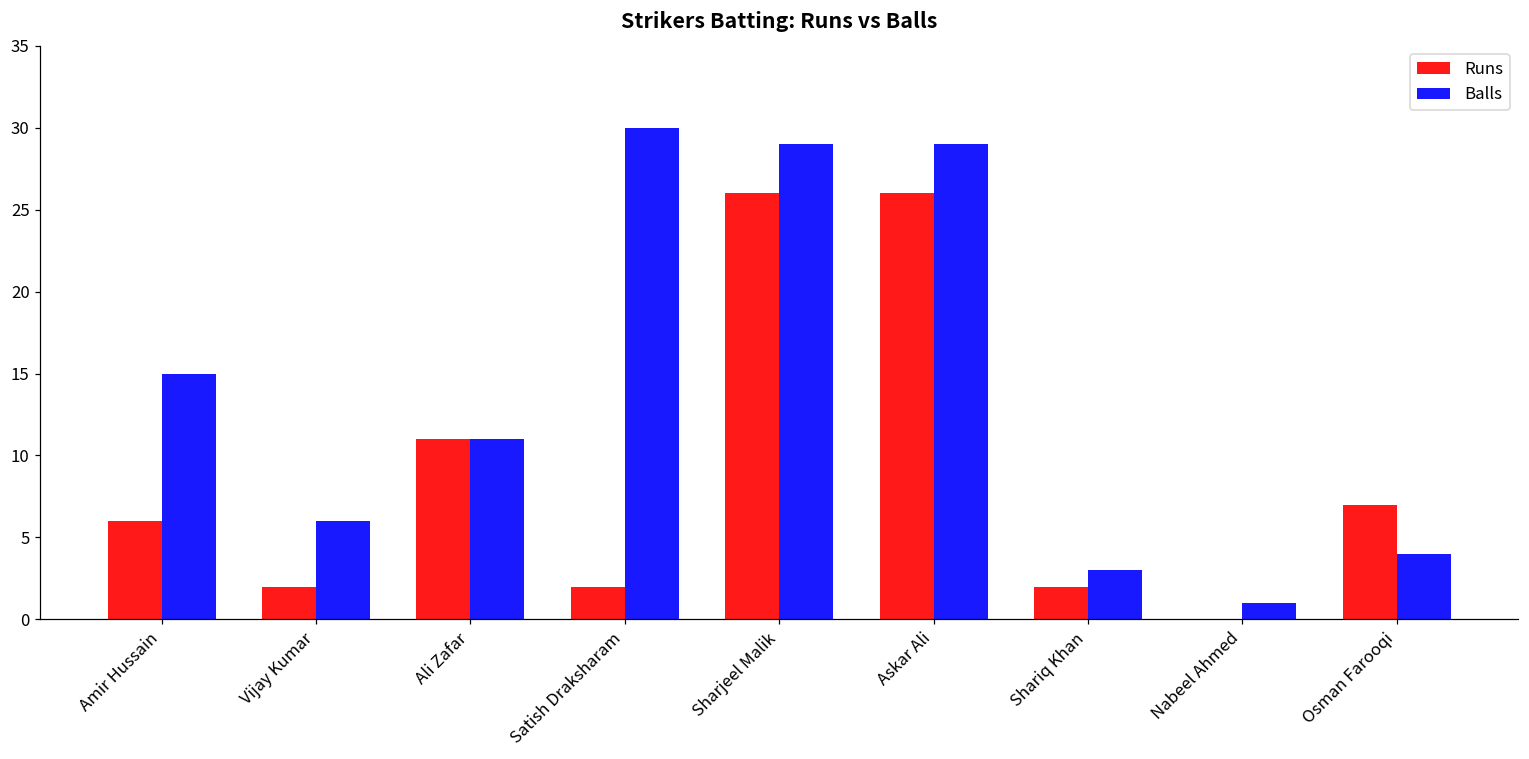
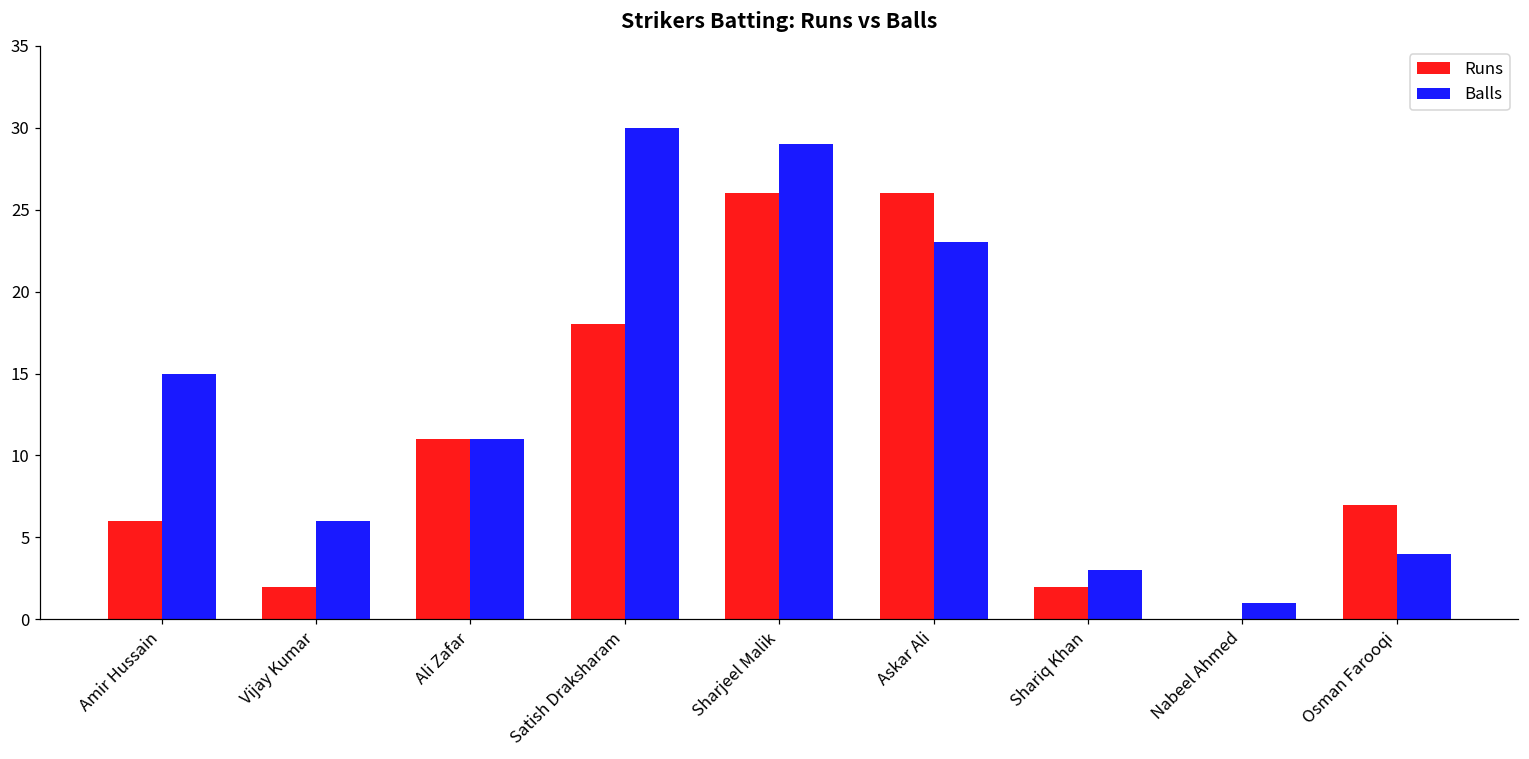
  {
    "Runs": {
      "Amir Hussain": 6,
      "Vijay Kumar": 2,
      "Ali Zafar": 11,
-     "Satish Draksharam": 2,
+     "Satish Draksharam": 18,
      "Sharjeel Malik": 26,
      "Askar Ali": 26,
      "Shariq Khan": 2,
      "Nabeel Ahmed": 0,
      "Osman Farooqi": 7
    },
    "Balls": {
      "Amir Hussain": 15,
      "Vijay Kumar": 6,
      "Ali Zafar": 11,
      "Satish Draksharam": 30,
      "Sharjeel Malik": 29,
-     "Askar Ali": 29,
+     "Askar Ali": 23,
      "Shariq Khan": 3,
      "Nabeel Ahmed": 1,
      "Osman Farooqi": 4
    }
  }
